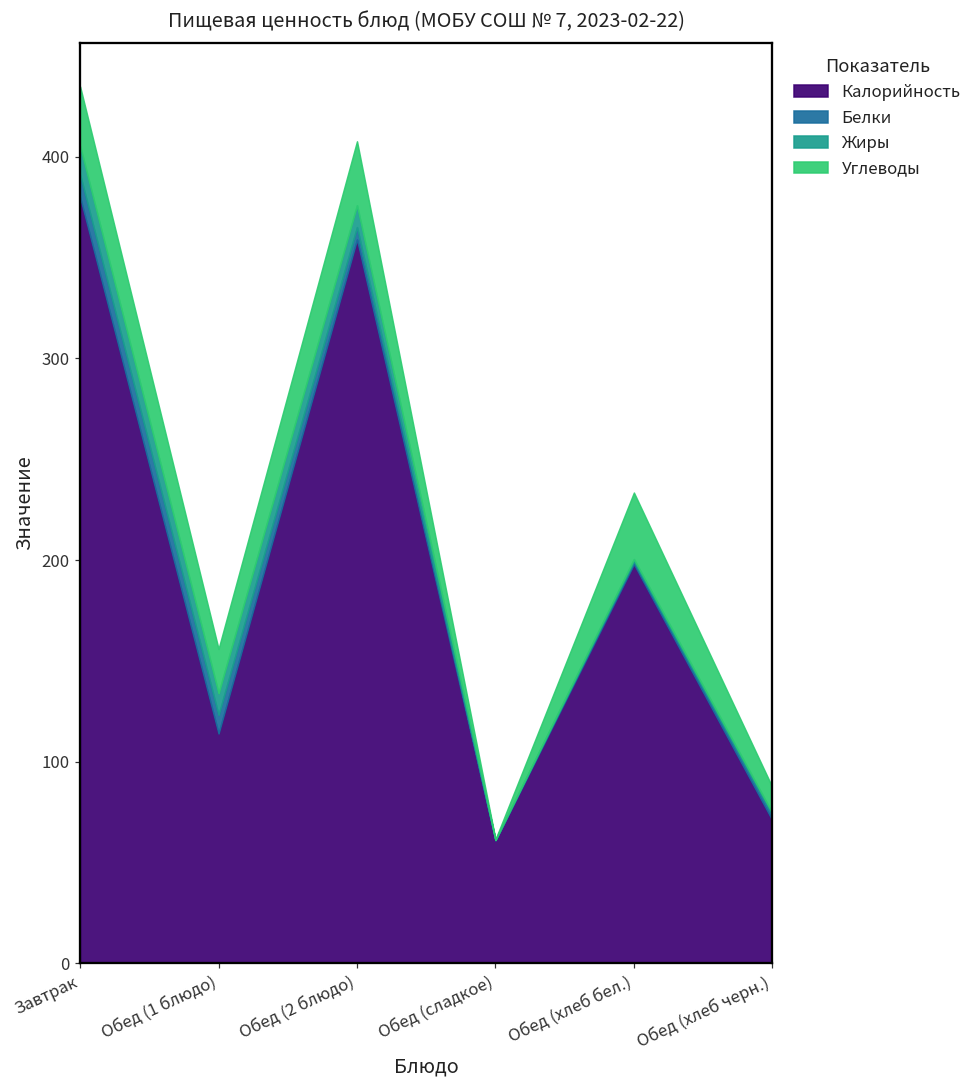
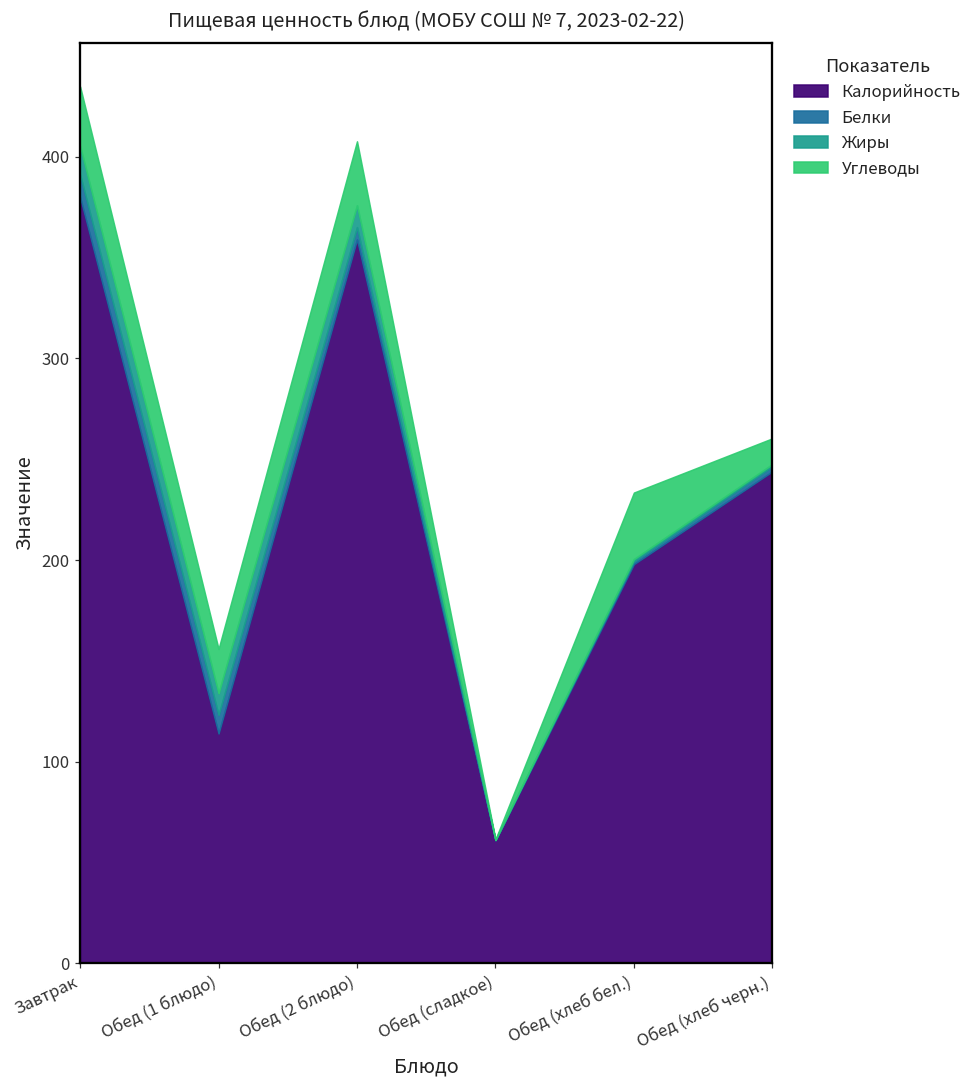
  {
    "Калорийность": {
      "Завтрак": 380,
      "Обед (1 блюдо)": 114,
      "Обед (2 блюдо)": 359,
      "Обед (хлеб бел.)": 198,
-     "Обед (хлеб черн.)": 71
+     "Обед (хлеб черн.)": 244
    }
  }
